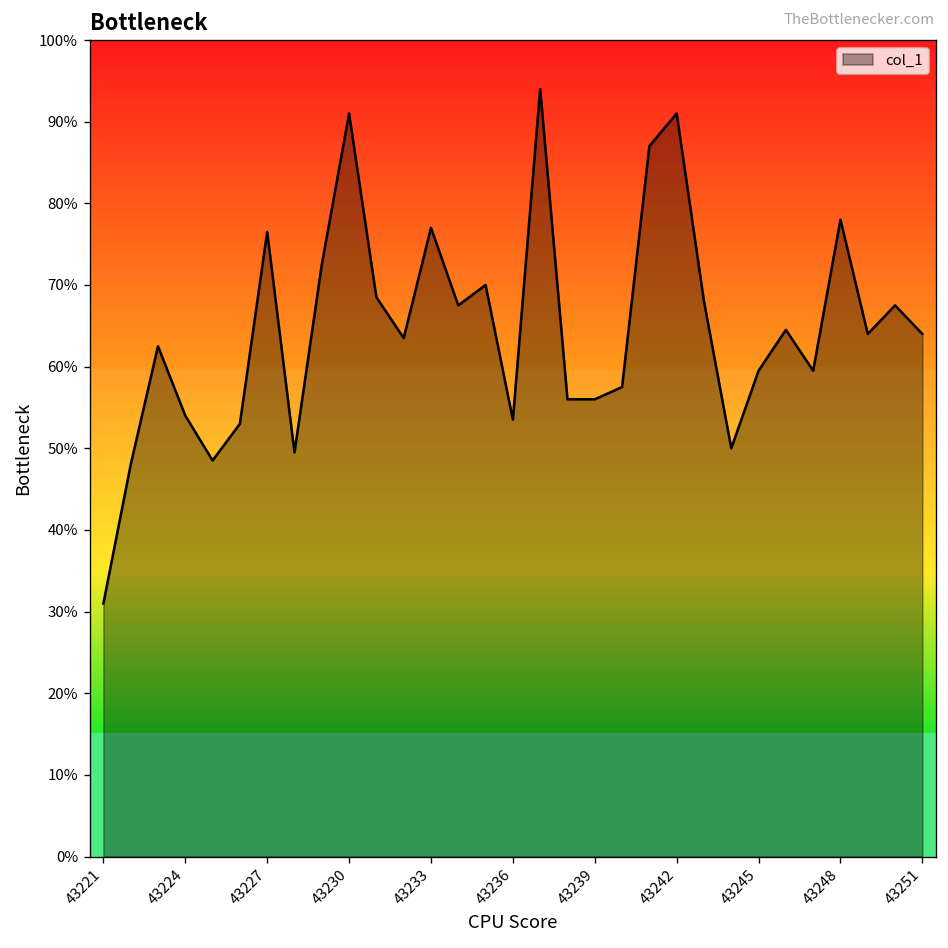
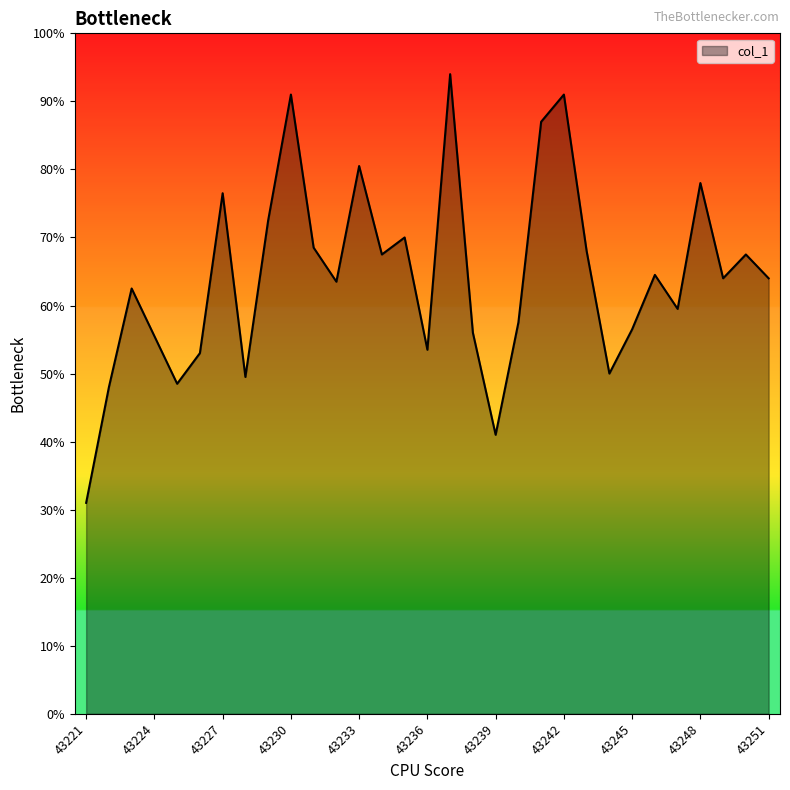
  {
    "43221": "31%",
-   "43224": "54%",
+   "43224": "56%",
    "43227": "77%",
    "43230": "91%",
-   "43233": "77%",
+   "43233": "81%",
    "43236": "54%",
-   "43239": "56%",
+   "43239": "41%",
    "43242": "91%",
-   "43245": "60%",
+   "43245": "57%",
    "43248": "78%",
    "43251": "64%"
  }
